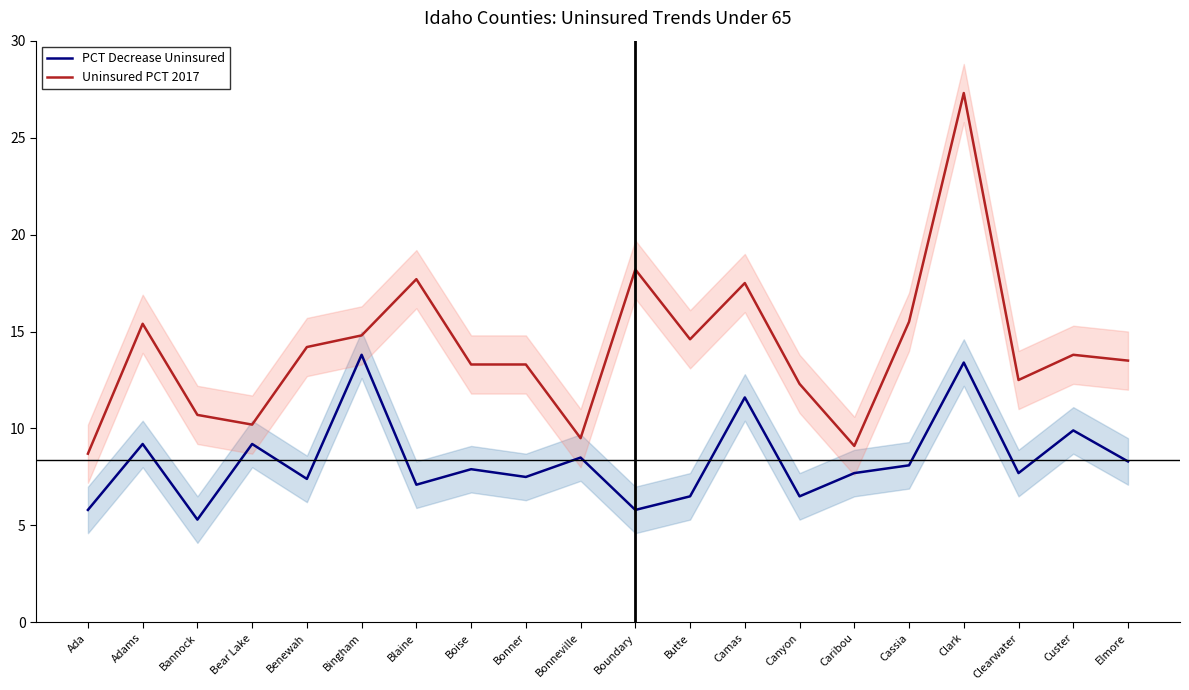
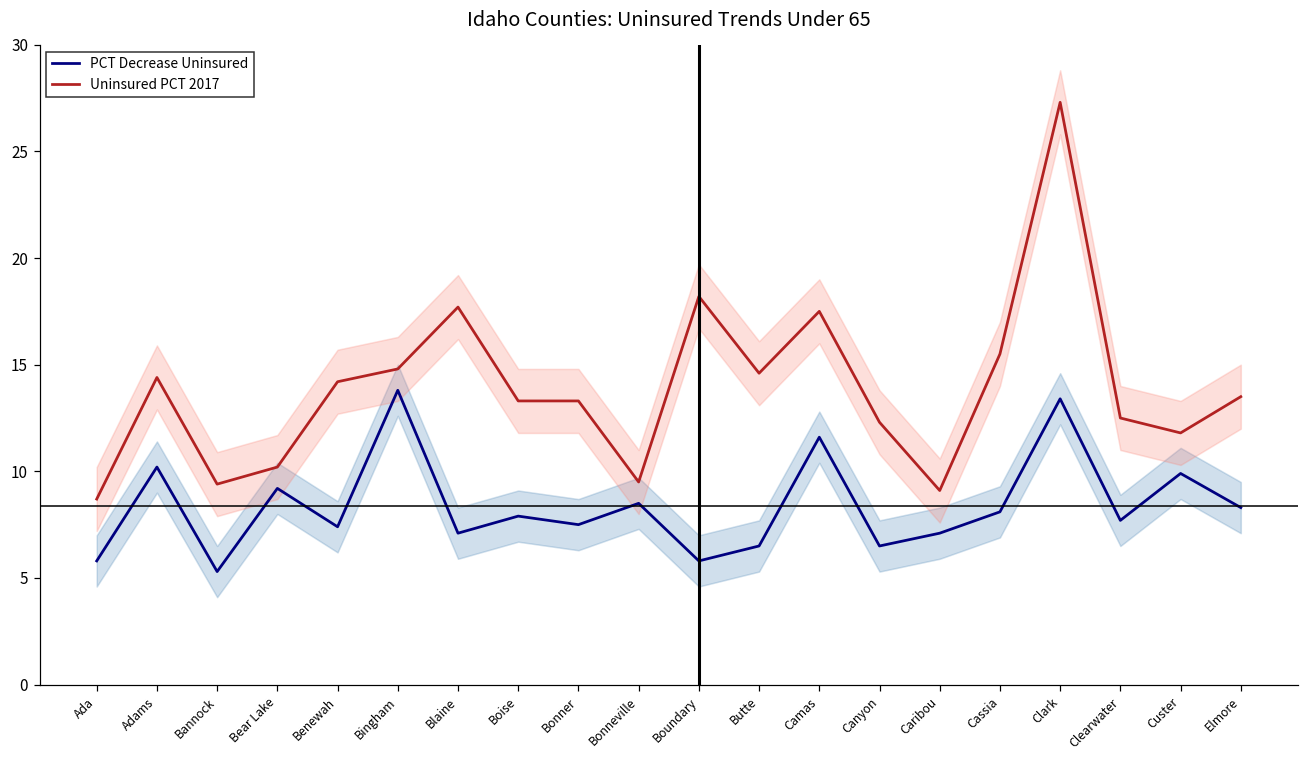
  {
    "PCT Decrease Uninsured": {
      "Ada": 5.8,
-     "Adams": 9.2,
+     "Adams": 10.2,
      "Bannock": 5.3,
      "Bear Lake": 9.2,
      "Benewah": 7.4,
      "Bingham": 13.8,
      "Blaine": 7.1,
      "Boise": 7.9,
      "Bonner": 7.5,
      "Bonneville": 8.5,
      "Boundary": 5.8,
      "Butte": 6.5,
      "Camas": 11.6,
      "Canyon": 6.5,
-     "Caribou": 7.7,
+     "Caribou": 7.1,
      "Cassia": 8.1,
      "Clark": 13.4,
      "Clearwater": 7.7,
      "Custer": 9.9,
      "Elmore": 8.3
    },
    "Uninsured PCT 2017": {
      "Ada": 8.7,
-     "Adams": 15.4,
-     "Bannock": 10.7,
+     "Adams": 14.4,
+     "Bannock": 9.4,
      "Bear Lake": 10.2,
      "Benewah": 14.2,
      "Bingham": 14.8,
      "Blaine": 17.7,
      "Boise": 13.3,
      "Bonner": 13.3,
      "Bonneville": 9.5,
      "Boundary": 18.2,
      "Butte": 14.6,
      "Camas": 17.5,
      "Canyon": 12.3,
      "Caribou": 9.1,
      "Cassia": 15.5,
      "Clark": 27.3,
      "Clearwater": 12.5,
-     "Custer": 13.8,
+     "Custer": 11.8,
      "Elmore": 13.5
    }
  }
